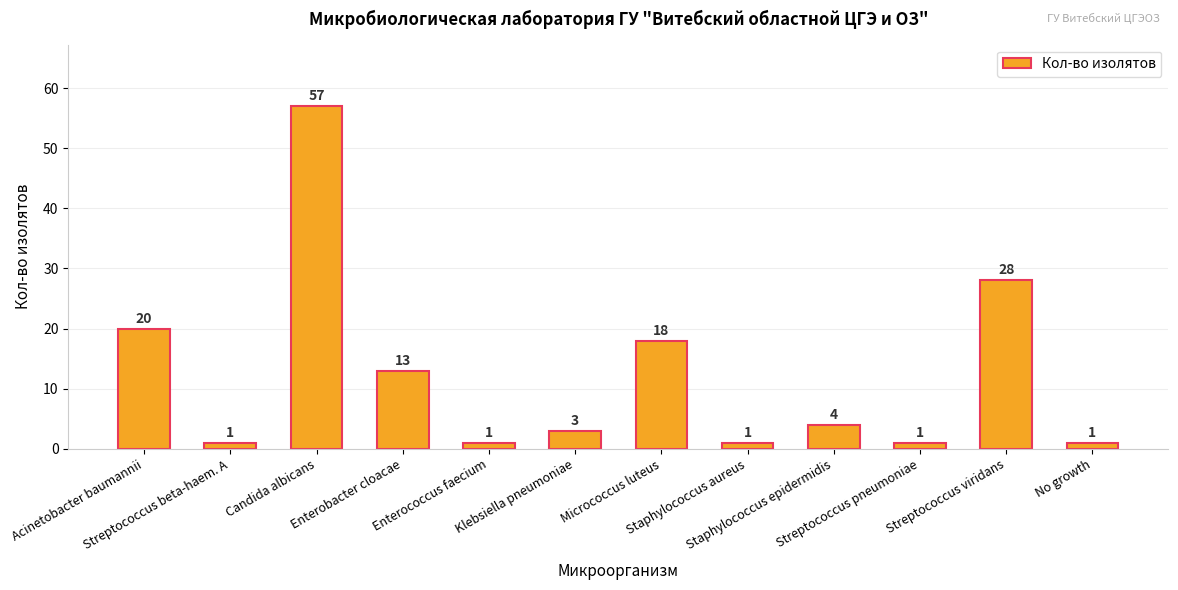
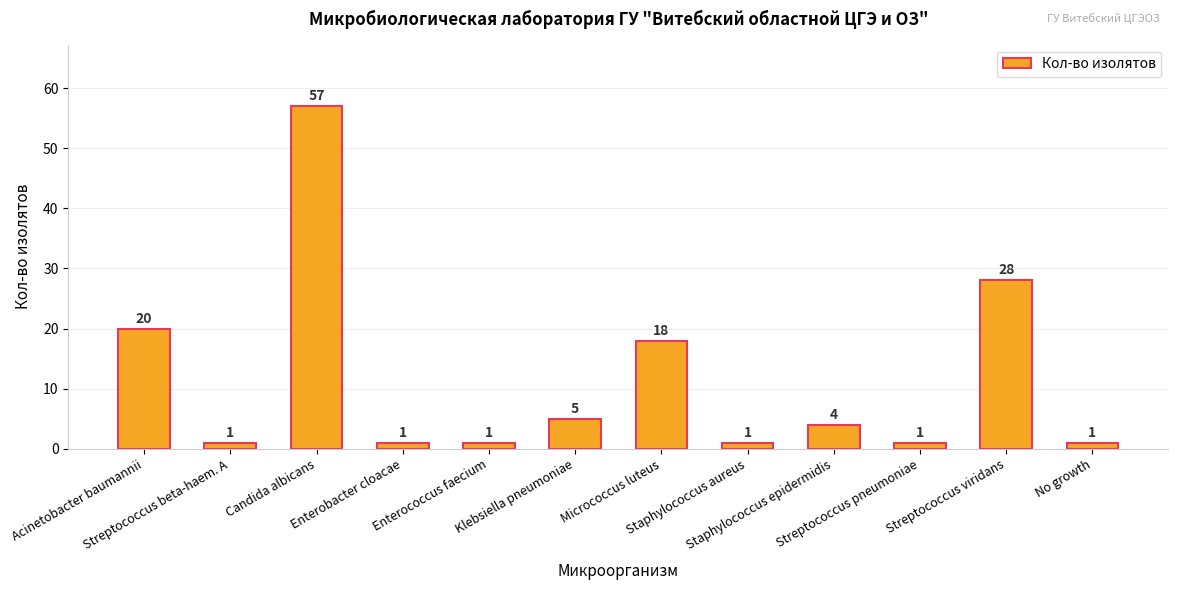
  {
    "Acinetobacter baumannii": 20,
    "Streptococcus beta-haem. A": 1,
    "Candida albicans": 57,
-   "Enterobacter cloacae": 13,
+   "Enterobacter cloacae": 1,
    "Enterococcus faecium": 1,
-   "Klebsiella pneumoniae": 3,
+   "Klebsiella pneumoniae": 5,
    "Micrococcus luteus": 18,
    "Staphylococcus aureus": 1,
    "Staphylococcus epidermidis": 4,
    "Streptococcus pneumoniae": 1,
    "Streptococcus viridans": 28,
    "No growth": 1
  }
